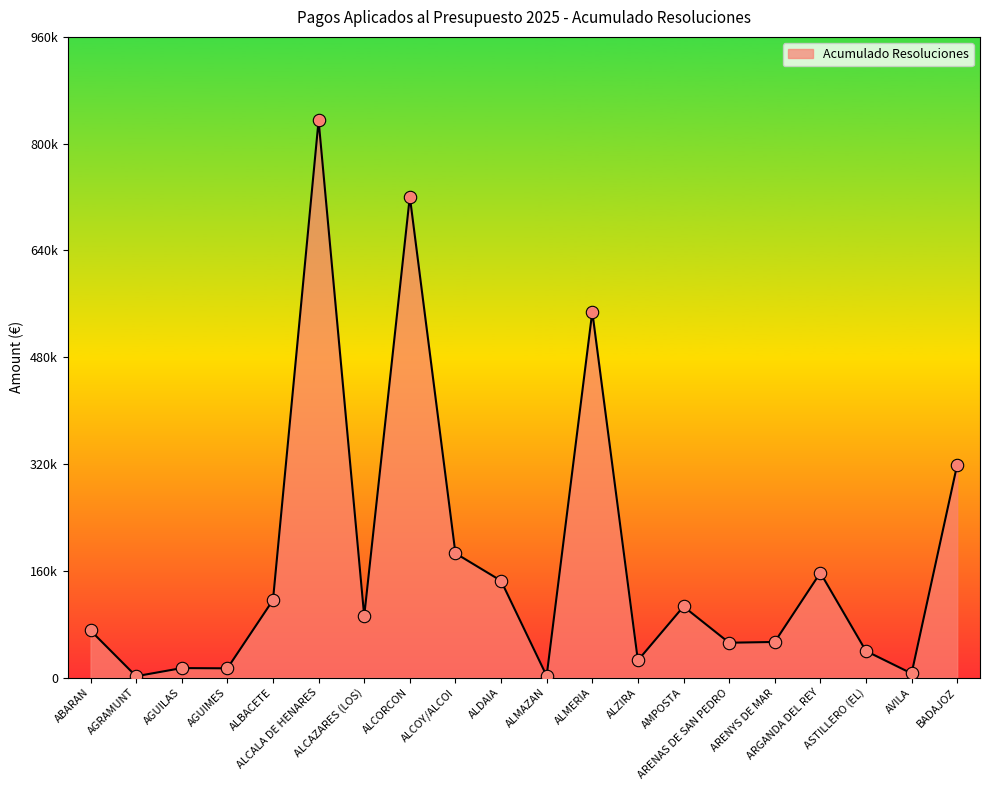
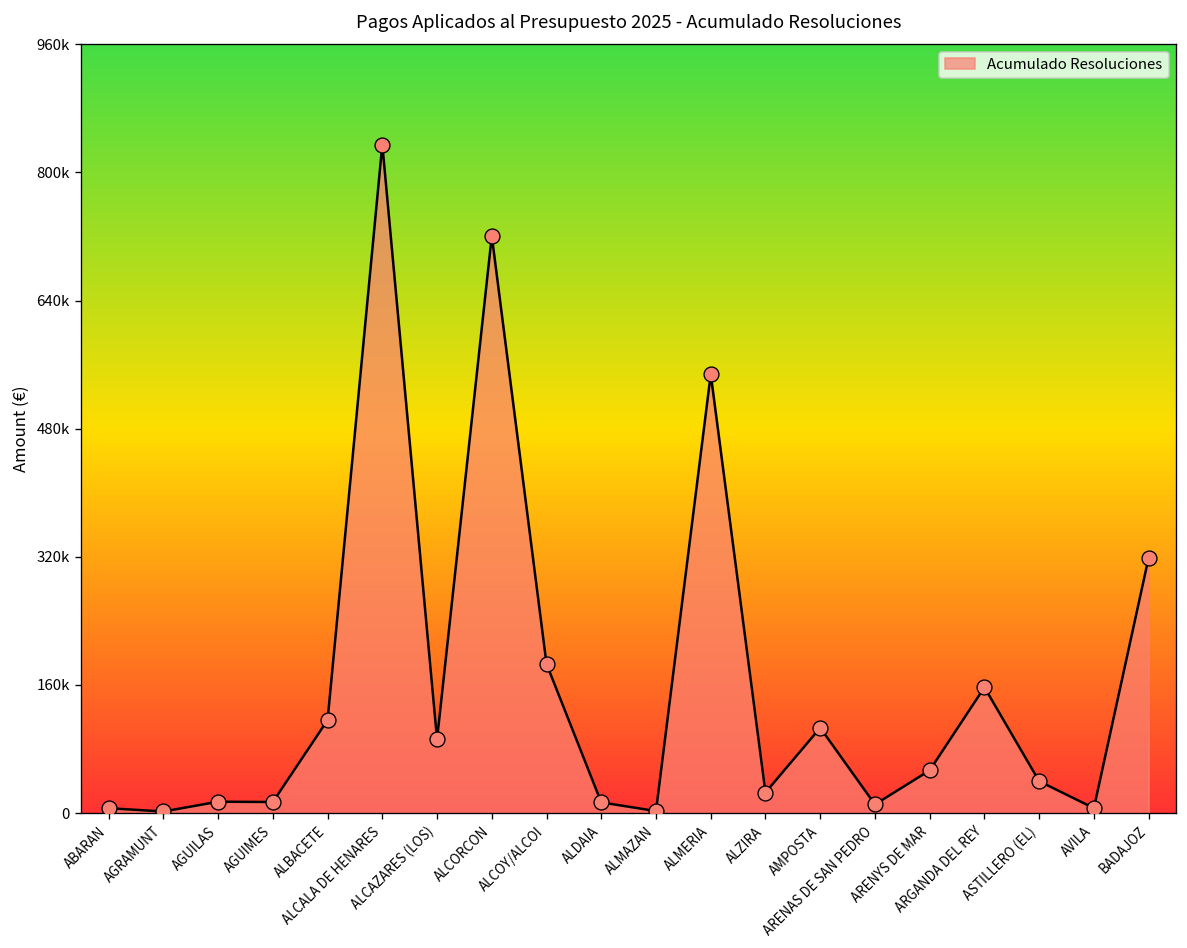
  {
-   "ABARAN": 70000,
+   "ABARAN": 10000,
    "AGRAMUNT": 0,
    "AGUILAS": 10000,
    "AGUIMES": 10000,
    "ALBACETE": 120000,
    "ALCALA DE HENARES": 840000,
    "ALCAZARES (LOS)": 90000,
    "ALCORCON": 720000,
    "ALCOY/ALCOI": 190000,
-   "ALDAIA": 150000,
+   "ALDAIA": 10000,
    "ALMAZAN": 0,
    "ALMERIA": 550000,
    "ALZIRA": 30000,
    "AMPOSTA": 110000,
-   "ARENAS DE SAN PEDRO": 50000,
+   "ARENAS DE SAN PEDRO": 10000,
    "ARENYS DE MAR": 50000,
    "ARGANDA DEL REY": 160000,
    "ASTILLERO (EL)": 40000,
    "AVILA": 10000,
    "BADAJOZ": 320000
  }
